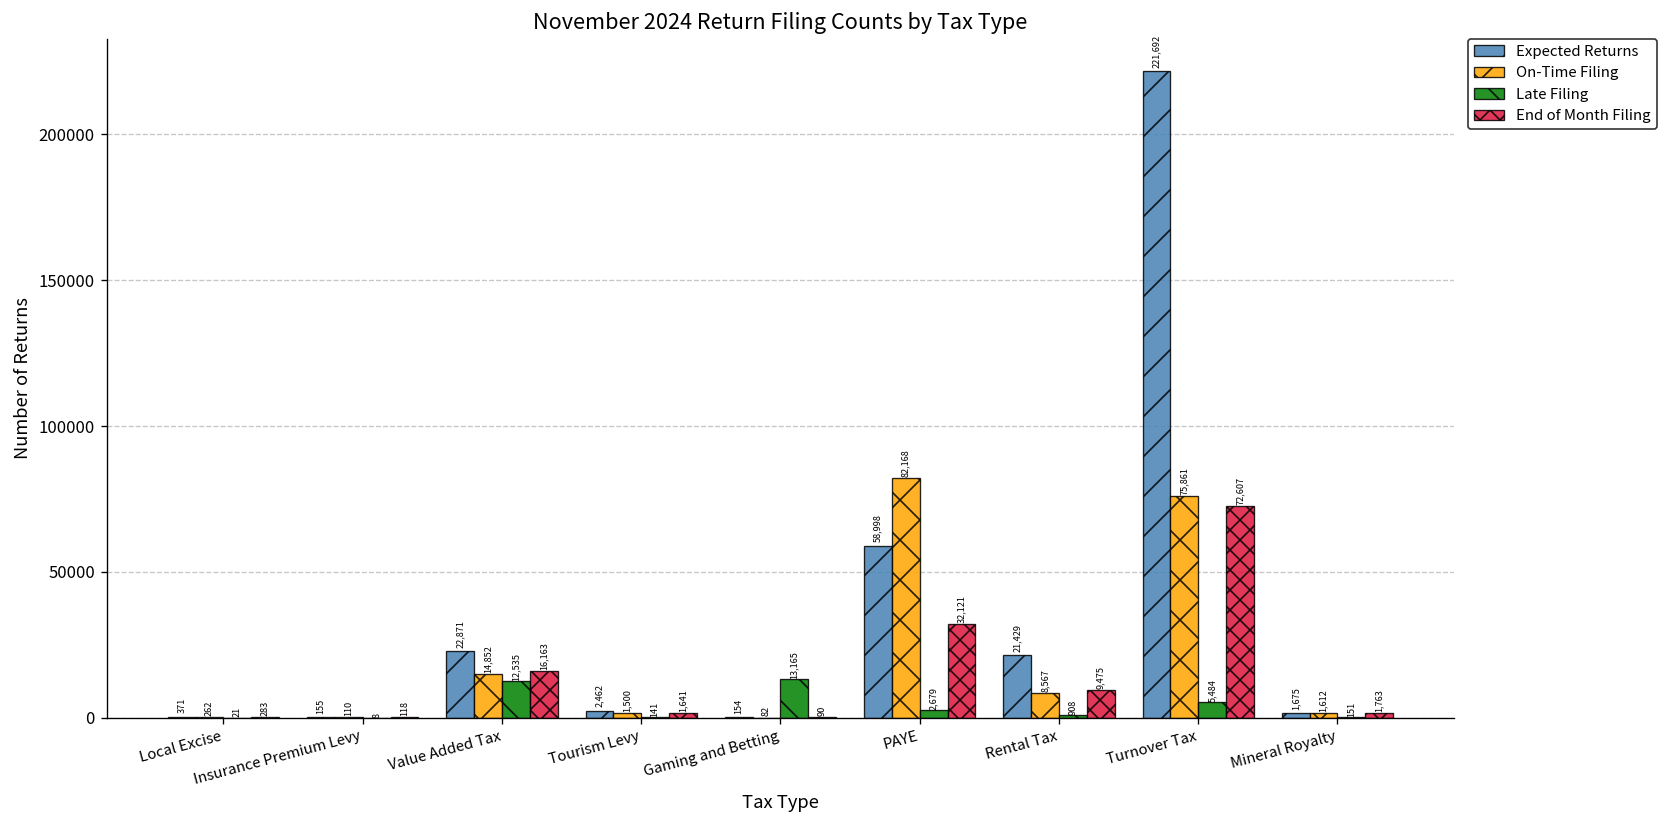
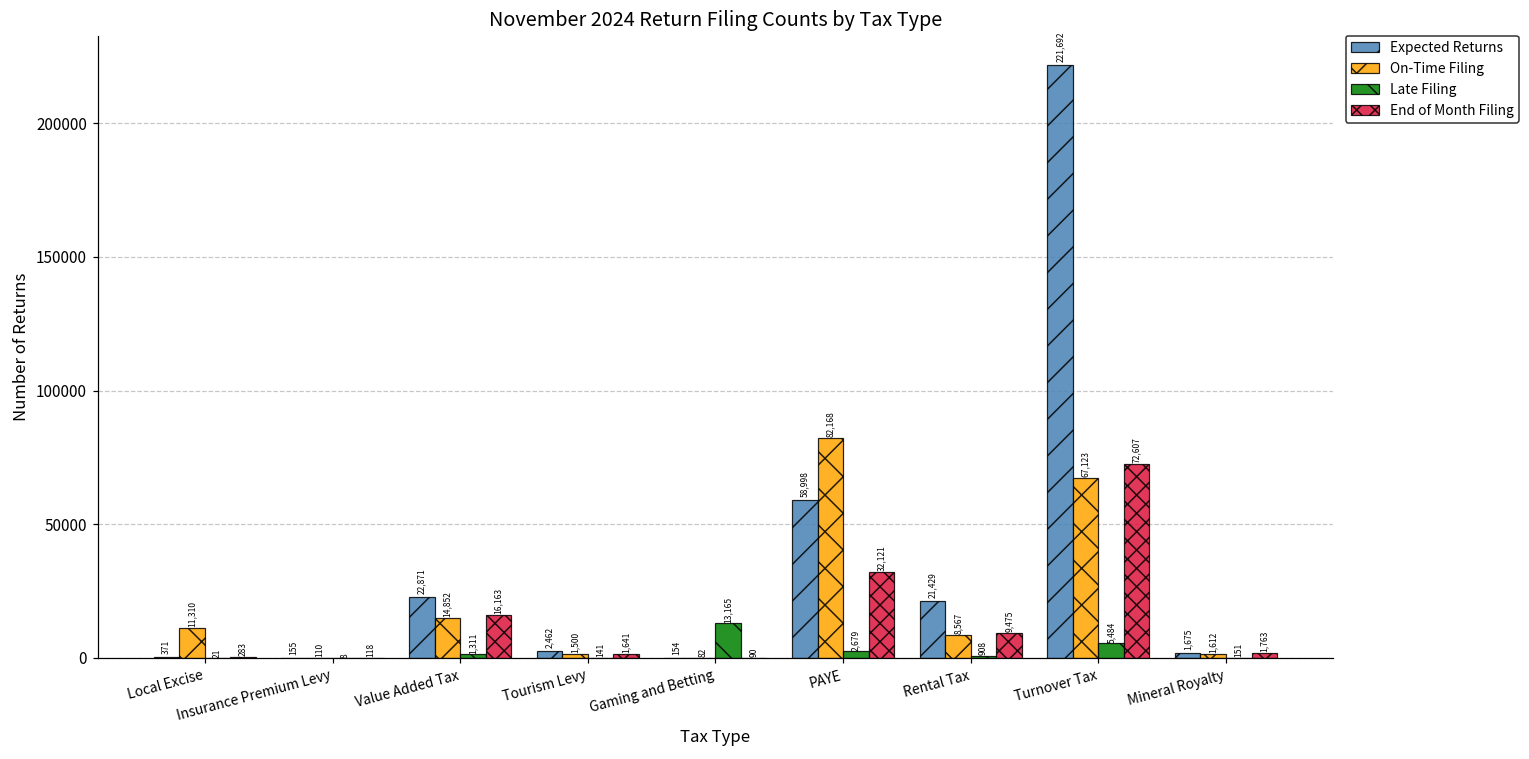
  {
    "Expected Returns": {
      "Local Excise": "371",
      "Insurance Premium Levy": "155",
      "Value Added Tax": "22,871",
      "Tourism Levy": "2,462",
      "Gaming and Betting": "154",
      "PAYE": "58,998",
      "Rental Tax": "21,429",
      "Turnover Tax": "221,692",
      "Mineral Royalty": "1,675"
    },
    "On-Time Filing": {
-     "Local Excise": "262",
+     "Local Excise": "11,310",
      "Insurance Premium Levy": "110",
      "Value Added Tax": "14,852",
      "Tourism Levy": "1,500",
      "Gaming and Betting": "82",
      "PAYE": "82,168",
      "Rental Tax": "8,567",
-     "Turnover Tax": "75,861",
+     "Turnover Tax": "67,123",
      "Mineral Royalty": "1,612"
    },
    "Late Filing": {
      "Local Excise": "21",
      "Insurance Premium Levy": "8",
-     "Value Added Tax": "12,535",
+     "Value Added Tax": "1,311",
      "Tourism Levy": "141",
      "Gaming and Betting": "13,165",
      "PAYE": "2,679",
      "Rental Tax": "908",
      "Turnover Tax": "5,484",
      "Mineral Royalty": "151"
    },
    "End of Month Filing": {
      "Local Excise": "283",
      "Insurance Premium Levy": "118",
      "Value Added Tax": "16,163",
      "Tourism Levy": "1,641",
      "Gaming and Betting": "90",
      "PAYE": "32,121",
      "Rental Tax": "9,475",
      "Turnover Tax": "72,607",
      "Mineral Royalty": "1,763"
    }
  }
